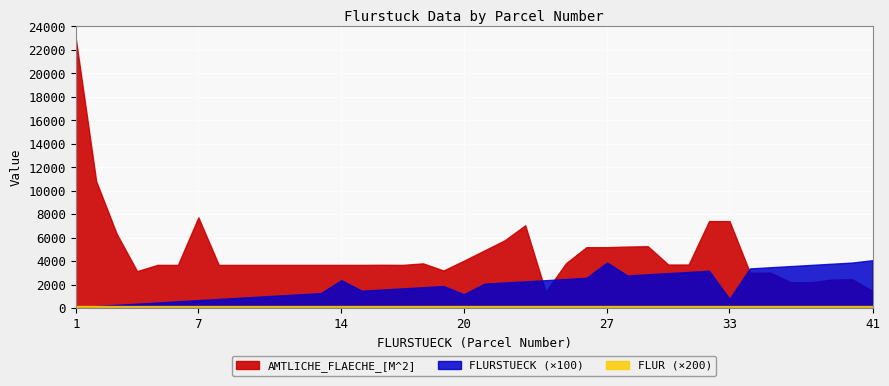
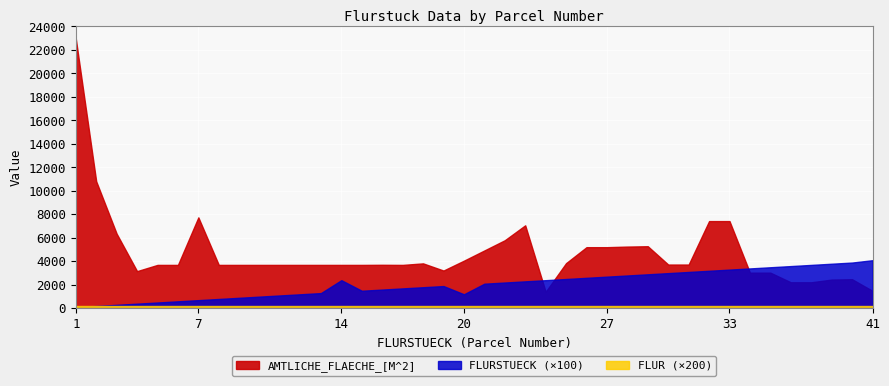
  {
    "AMTLICHE_FLAECHE_[M^2]": {
      "1": 23000,
      "7": 7700,
      "14": 3700,
      "20": 4100,
      "27": 5200,
      "33": 7400,
      "41": 1500
    },
    "FLURSTUECK (×100)": {
      "7": 700,
      "14": 2400,
      "20": 1200,
-     "27": 3900,
-     "33": 800,
+     "27": 2700,
+     "33": 3300,
      "41": 4100
    }
  }
